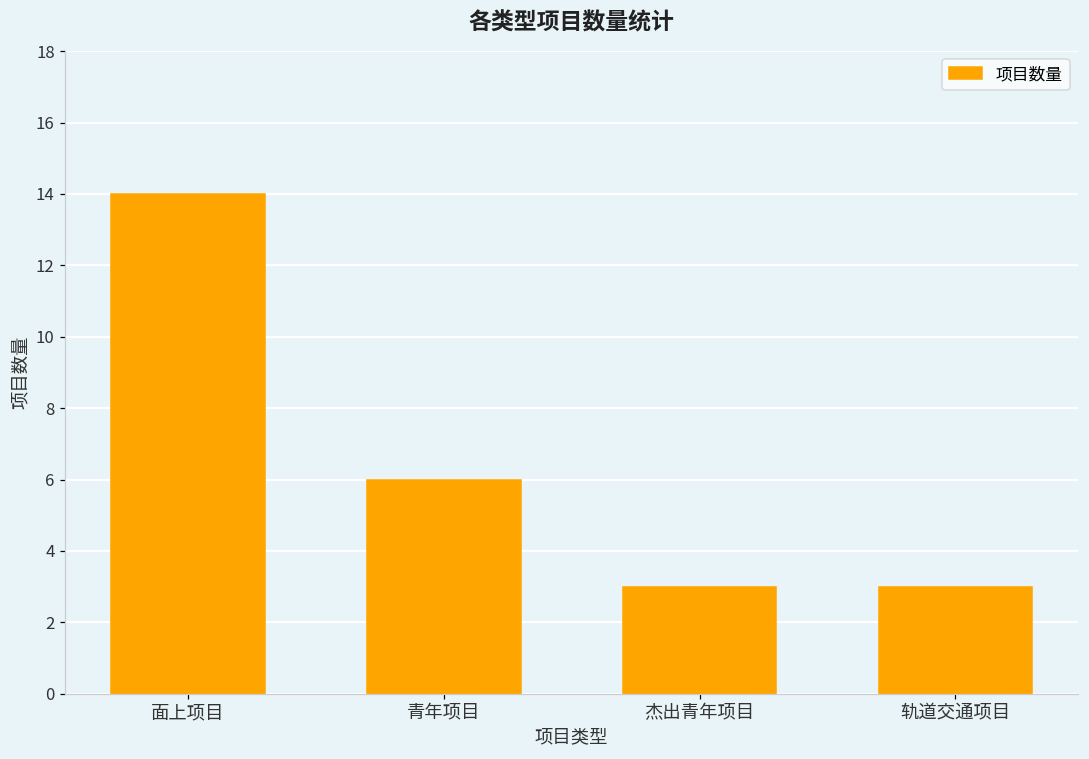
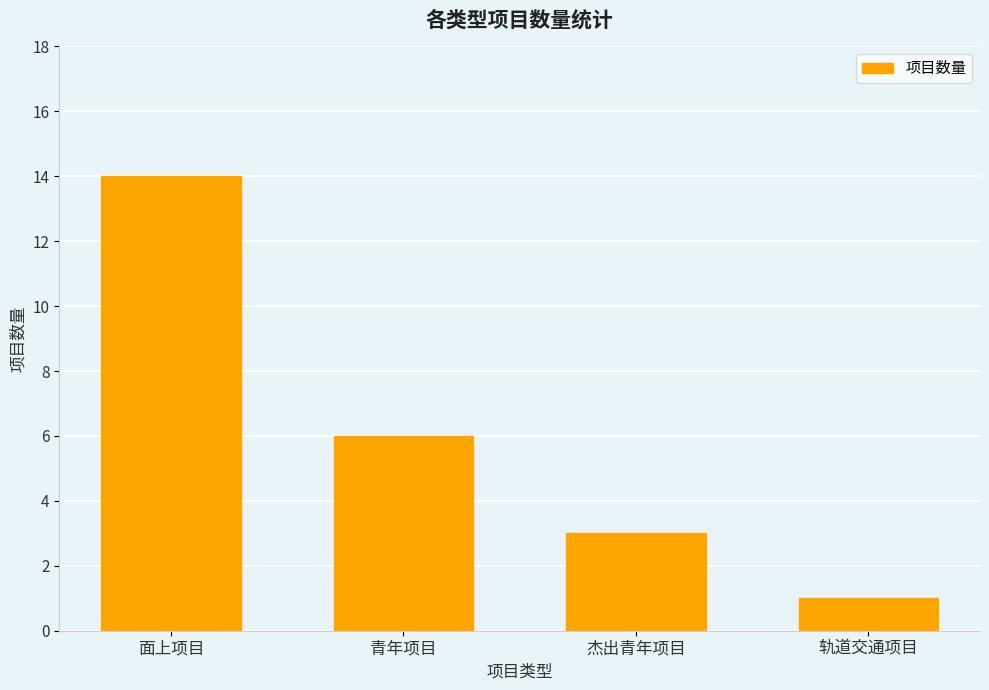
  {
    "面上项目": 14,
    "青年项目": 6,
    "杰出青年项目": 3,
-   "轨道交通项目": 3
+   "轨道交通项目": 1
  }
